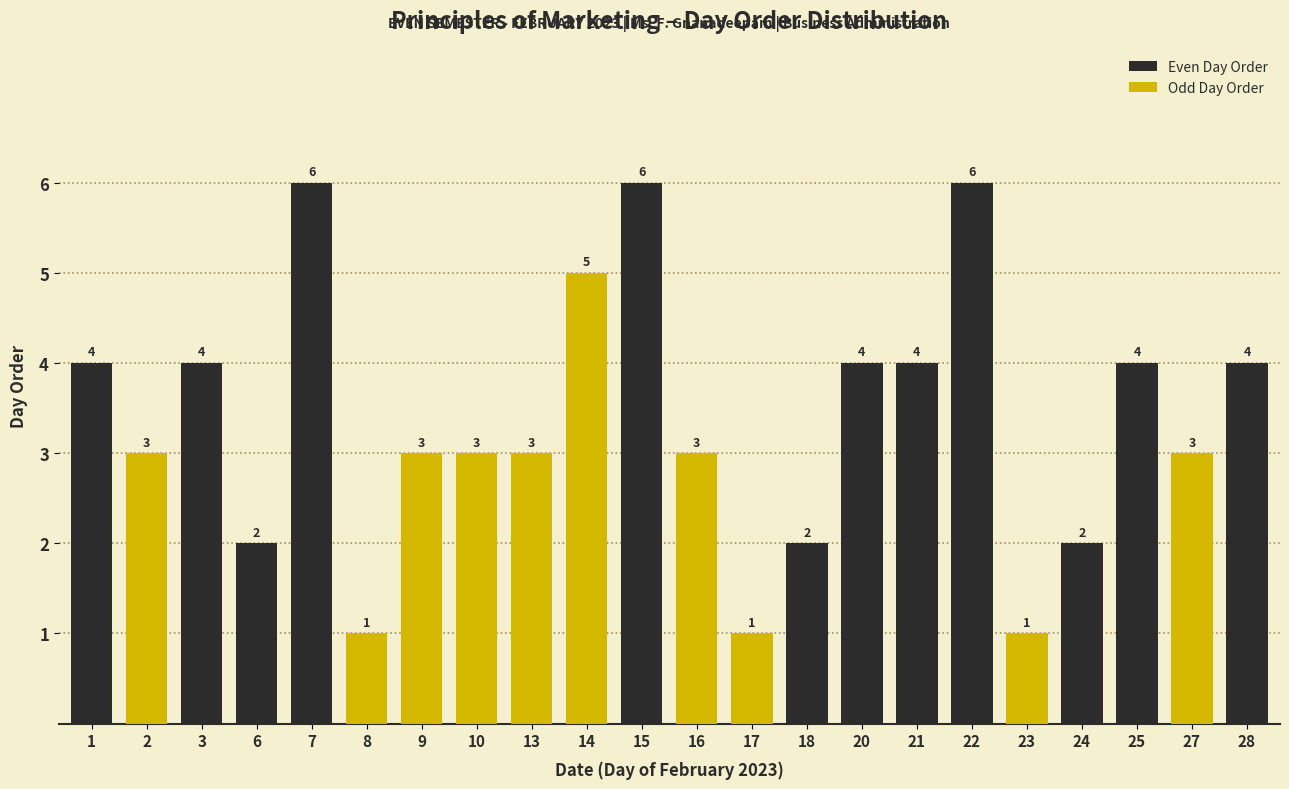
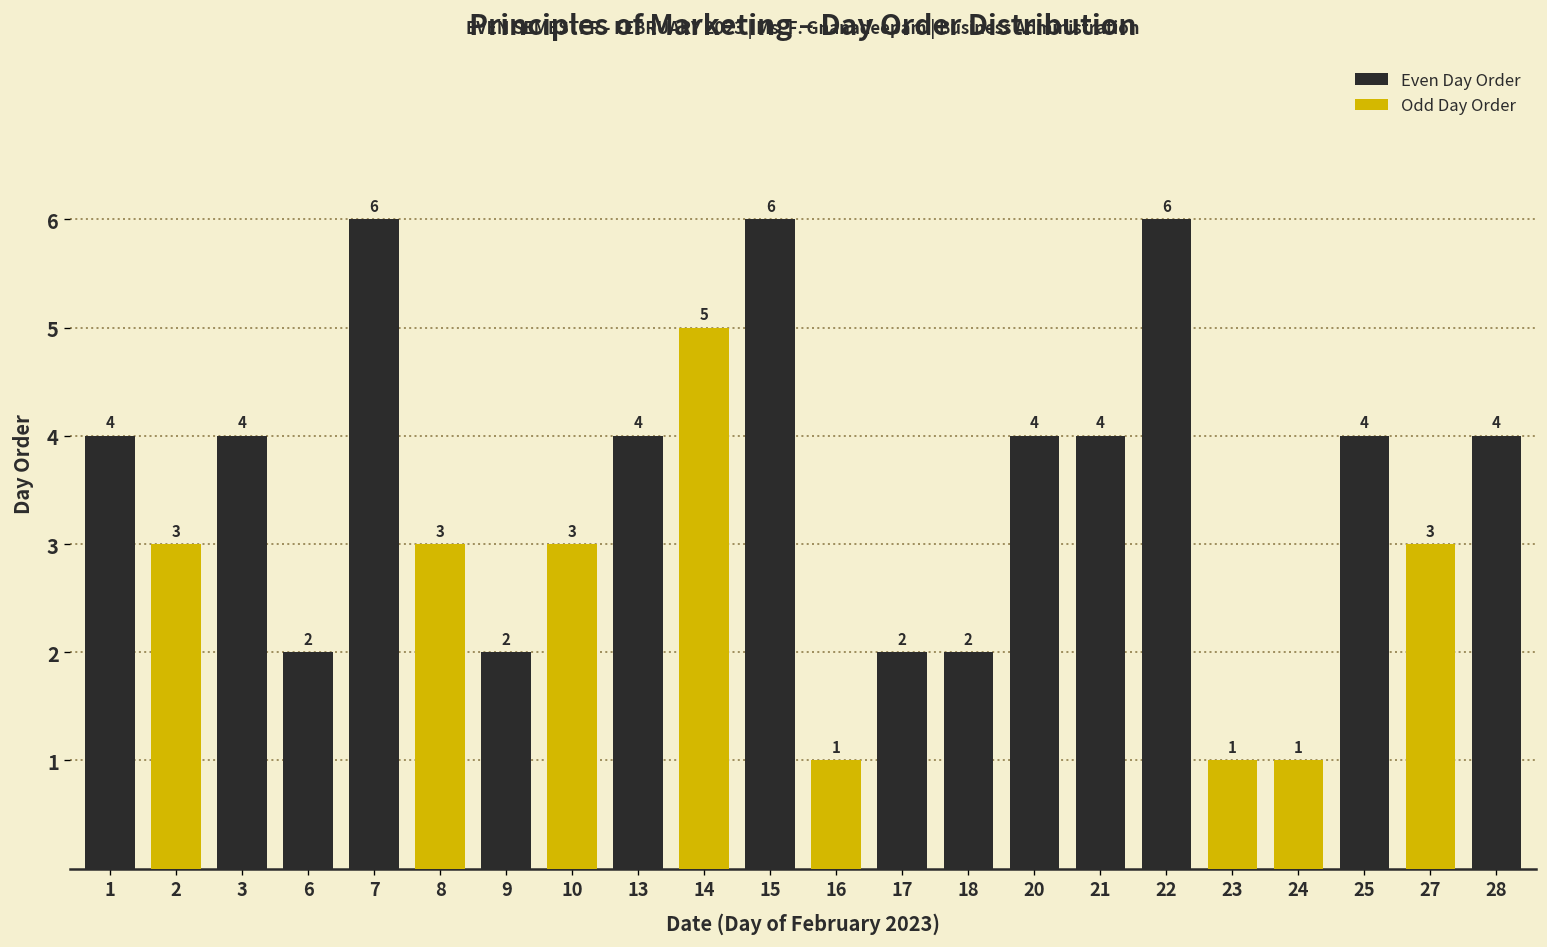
  {
    "1": 4,
    "2": 3,
    "3": 4,
    "6": 2,
    "7": 6,
-   "8": 1,
-   "9": 3,
+   "8": 3,
+   "9": 2,
    "10": 3,
-   "13": 3,
+   "13": 4,
    "14": 5,
    "15": 6,
-   "16": 3,
-   "17": 1,
+   "16": 1,
+   "17": 2,
    "18": 2,
    "20": 4,
    "21": 4,
    "22": 6,
    "23": 1,
-   "24": 2,
+   "24": 1,
    "25": 4,
    "27": 3,
    "28": 4
  }
